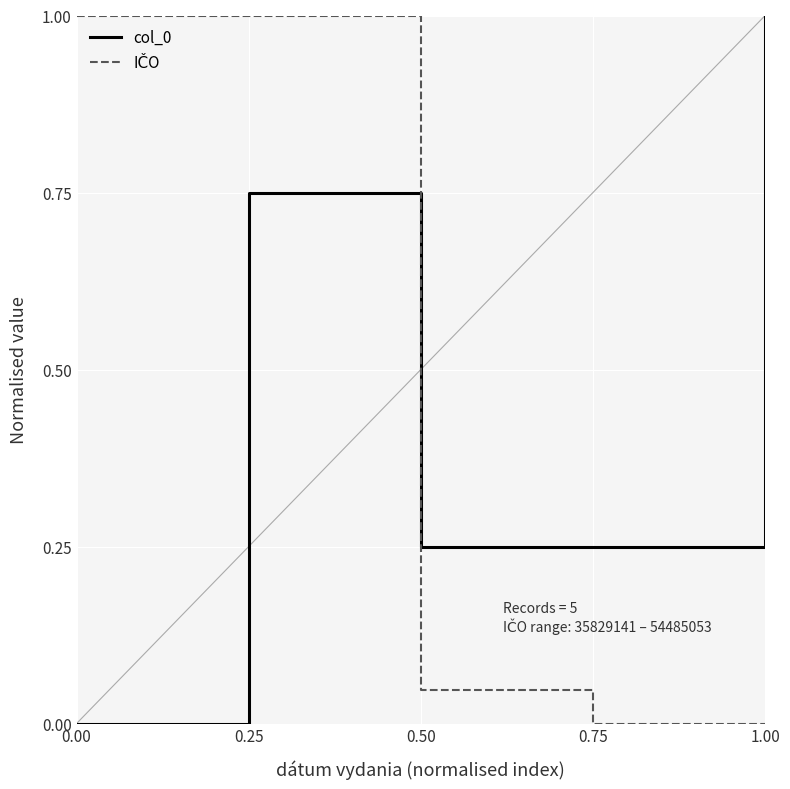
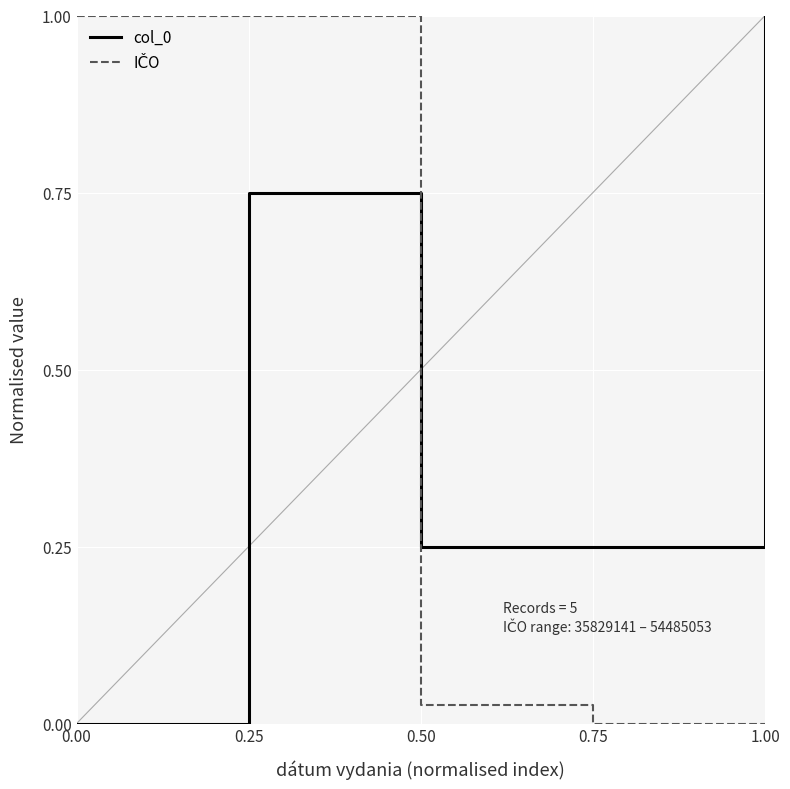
  {
    "col_0": {
      "0.25": 0.75,
      "0.50": 0.25,
      "0.75": 0.25
    },
    "IČO": {
      "0.00": 1.00,
      "0.25": 1.00,
-     "0.50": 0.05,
+     "0.50": 0.03,
      "0.75": 0.00,
      "1.00": 0.00
    }
  }
